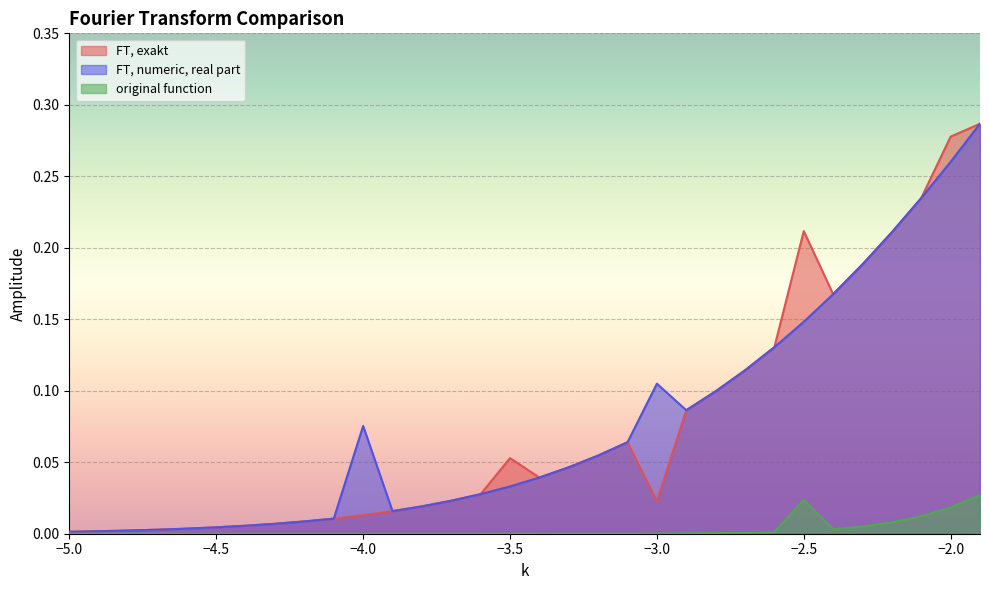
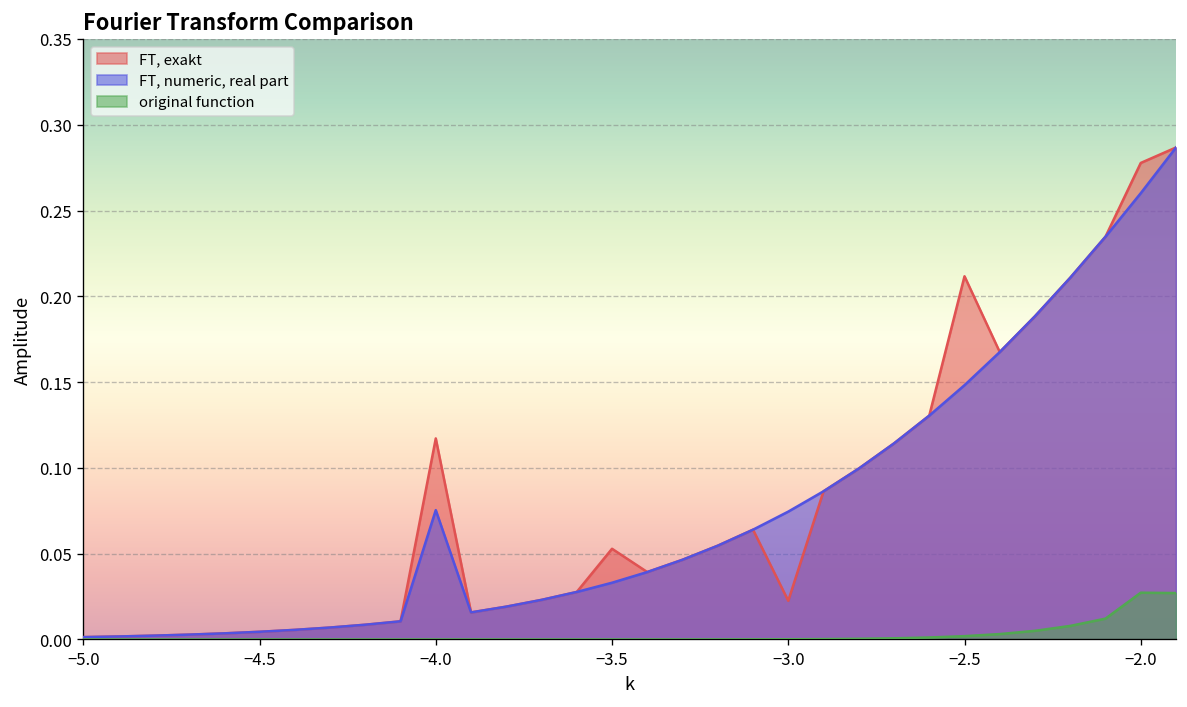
  {
    "FT, exakt": {
-     "−4.0": 0.013,
+     "−4.0": 0.117,
      "−3.5": 0.053,
      "−3.0": 0.023,
      "−2.5": 0.212,
      "−2.0": 0.278
    },
    "FT, numeric, real part": {
      "−4.0": 0.075,
      "−3.5": 0.033,
-     "−3.0": 0.105,
+     "−3.0": 0.075,
      "−2.5": 0.148,
      "−2.0": 0.260
    },
    "original function": {
      "−4.5": 0.000,
      "−4.0": 0.000,
      "−3.5": 0.000,
      "−3.0": 0.000,
-     "−2.5": 0.024,
-     "−2.0": 0.018
+     "−2.5": 0.002,
+     "−2.0": 0.027
    }
  }
